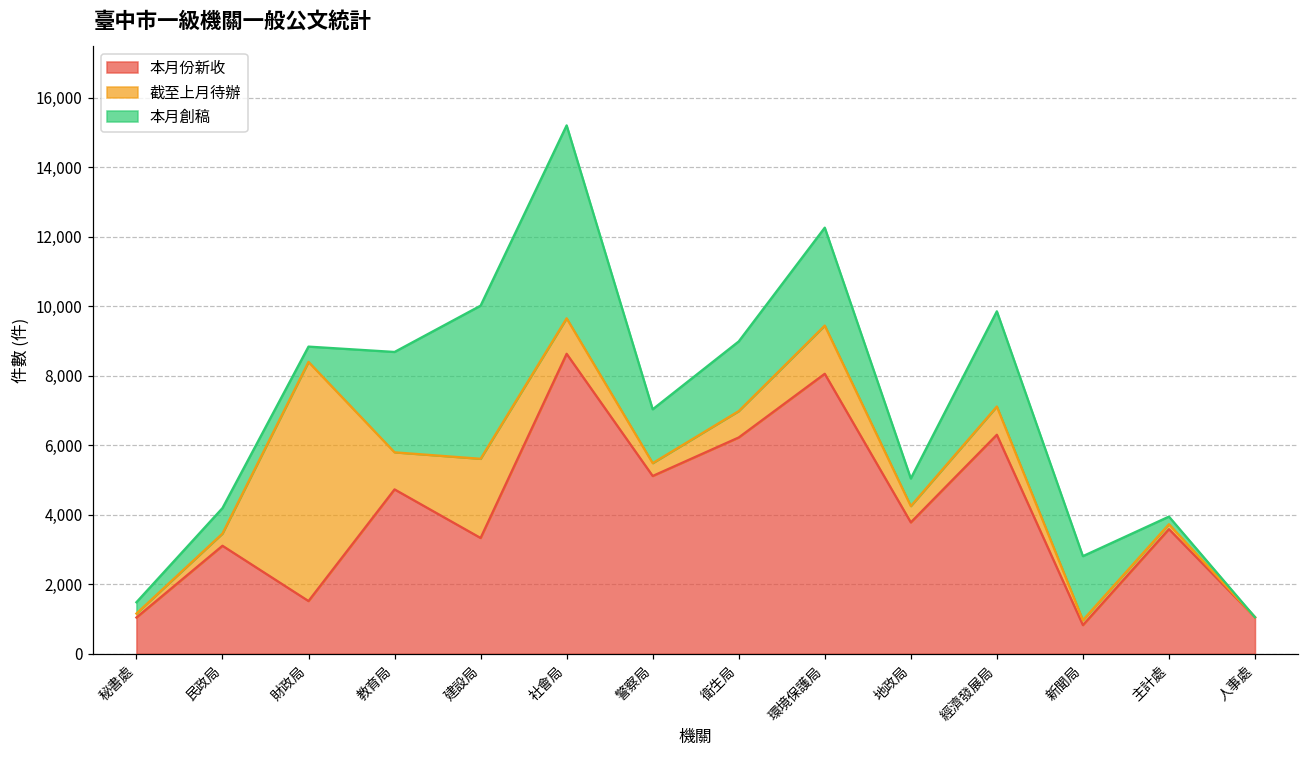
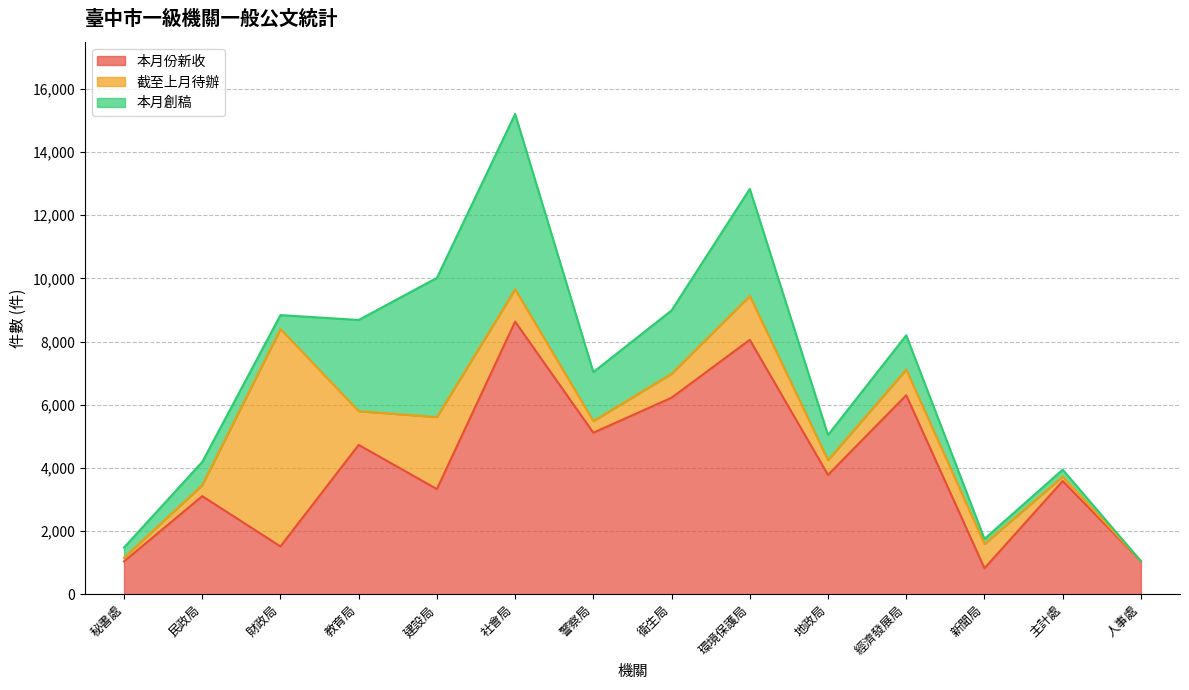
  {
    "本月份新收": {
      "秘書處": "1,000",
      "民政局": "3,100",
      "財政局": "1,500",
      "教育局": "4,700",
      "建設局": "3,300",
      "社會局": "8,600",
      "警察局": "5,100",
      "衛生局": "6,200",
      "環境保護局": "8,100",
      "地政局": "3,800",
      "經濟發展局": "6,300",
      "新聞局": "800",
      "主計處": "3,600"
    },
    "截至上月待辦": {
      "秘書處": "100",
      "民政局": "400",
      "財政局": "6,900",
      "教育局": "1,100",
      "建設局": "2,300",
      "社會局": "1,000",
      "警察局": "400",
      "衛生局": "800",
      "環境保護局": "1,400",
      "地政局": "500",
      "經濟發展局": "800",
-     "新聞局": "100",
+     "新聞局": "800",
      "主計處": "100"
    },
    "本月創稿": {
      "秘書處": "300",
      "民政局": "700",
      "財政局": "400",
      "教育局": "2,900",
      "建設局": "4,400",
      "社會局": "5,600",
      "警察局": "1,500",
      "衛生局": "2,000",
-     "環境保護局": "2,800",
+     "環境保護局": "3,400",
      "地政局": "800",
-     "經濟發展局": "2,700",
-     "新聞局": "1,800",
+     "經濟發展局": "1,100",
+     "新聞局": "200",
      "主計處": "200"
    }
  }
